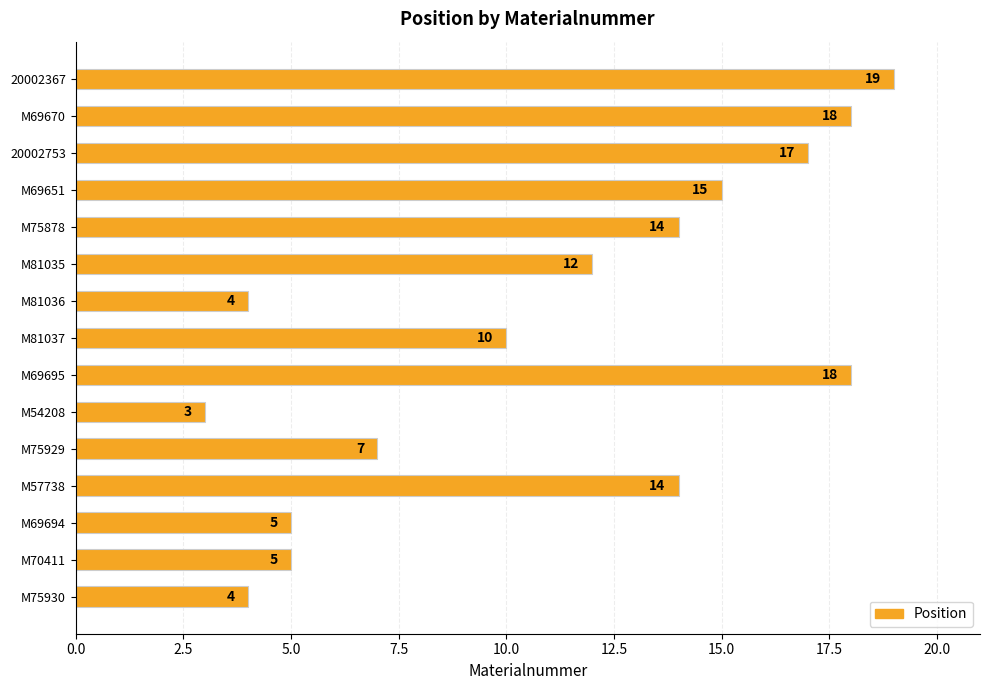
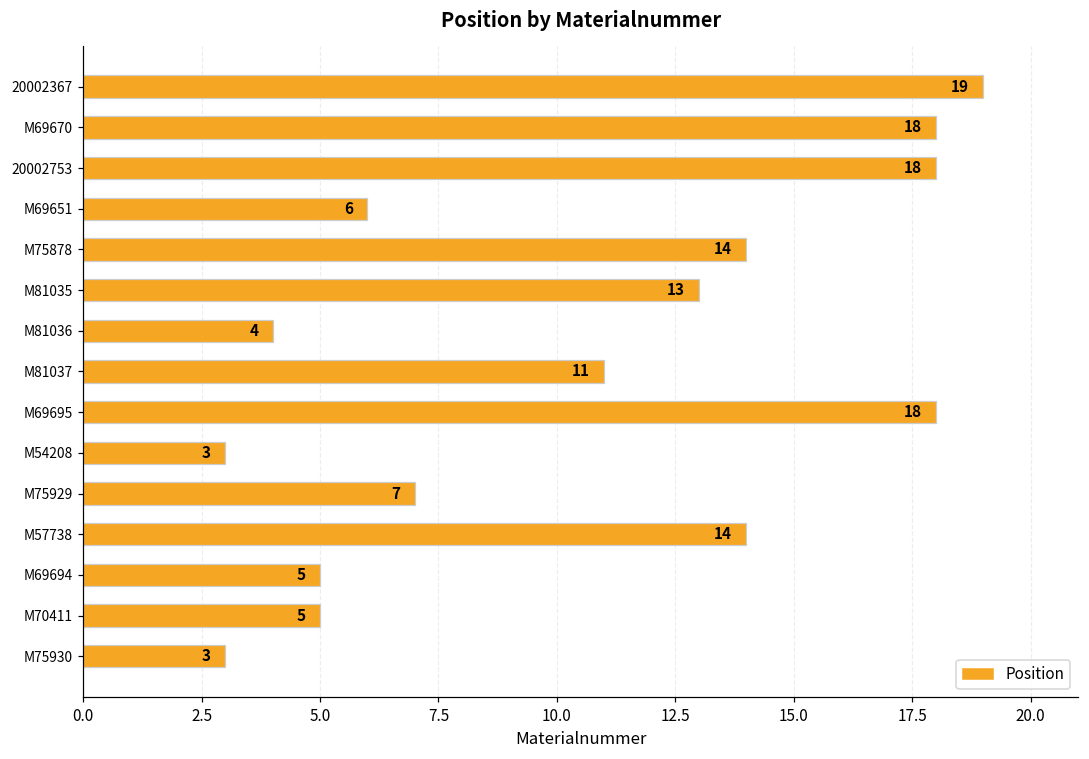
  {
    "20002367": 19,
    "M69670": 18,
-   "20002753": 17,
-   "M69651": 15,
+   "20002753": 18,
+   "M69651": 6,
    "M75878": 14,
-   "M81035": 12,
+   "M81035": 13,
    "M81036": 4,
-   "M81037": 10,
+   "M81037": 11,
    "M69695": 18,
    "M54208": 3,
    "M75929": 7,
    "M57738": 14,
    "M69694": 5,
    "M70411": 5,
-   "M75930": 4
+   "M75930": 3
  }
